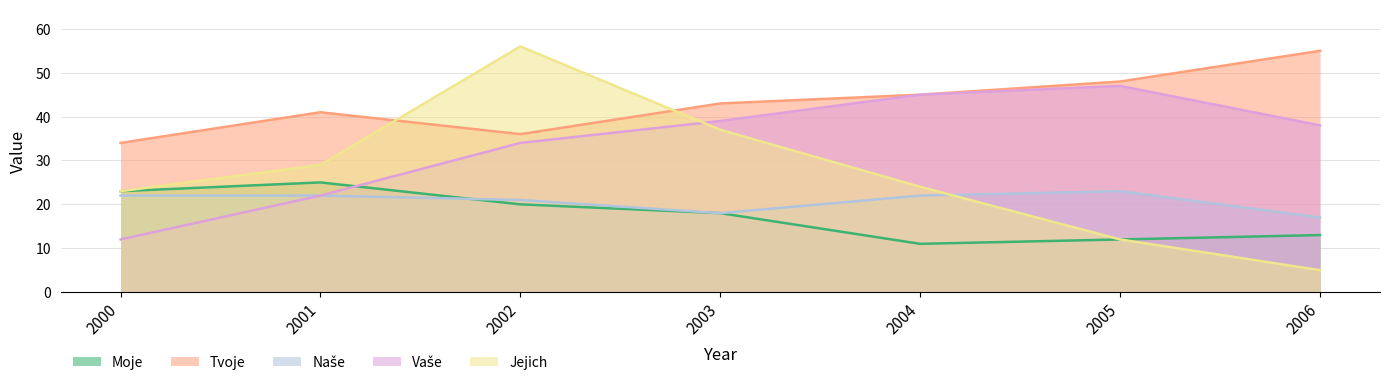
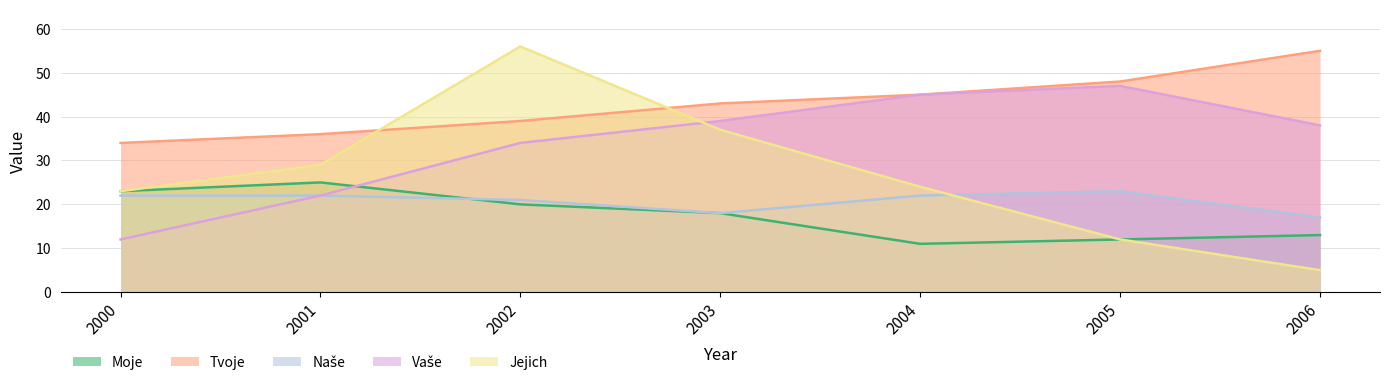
  {
    "Moje": {
      "2001": 25,
      "2002": 20,
      "2004": 11,
      "2006": 13
    },
    "Tvoje": {
      "2000": 34,
-     "2001": 41,
-     "2002": 36,
+     "2001": 36,
+     "2002": 39,
      "2003": 43,
      "2005": 48,
      "2006": 55
    },
    "Jejich": {
      "2001": 29,
      "2002": 56,
      "2003": 37,
      "2004": 24,
      "2006": 5
    }
  }
